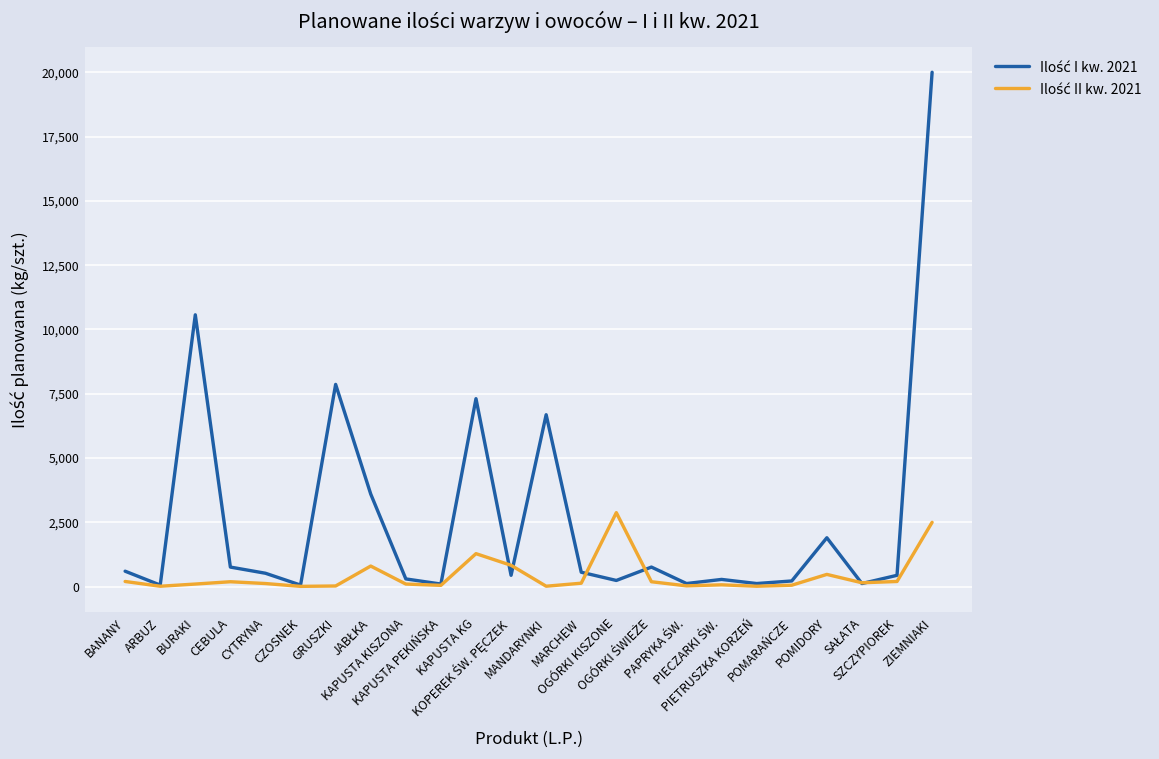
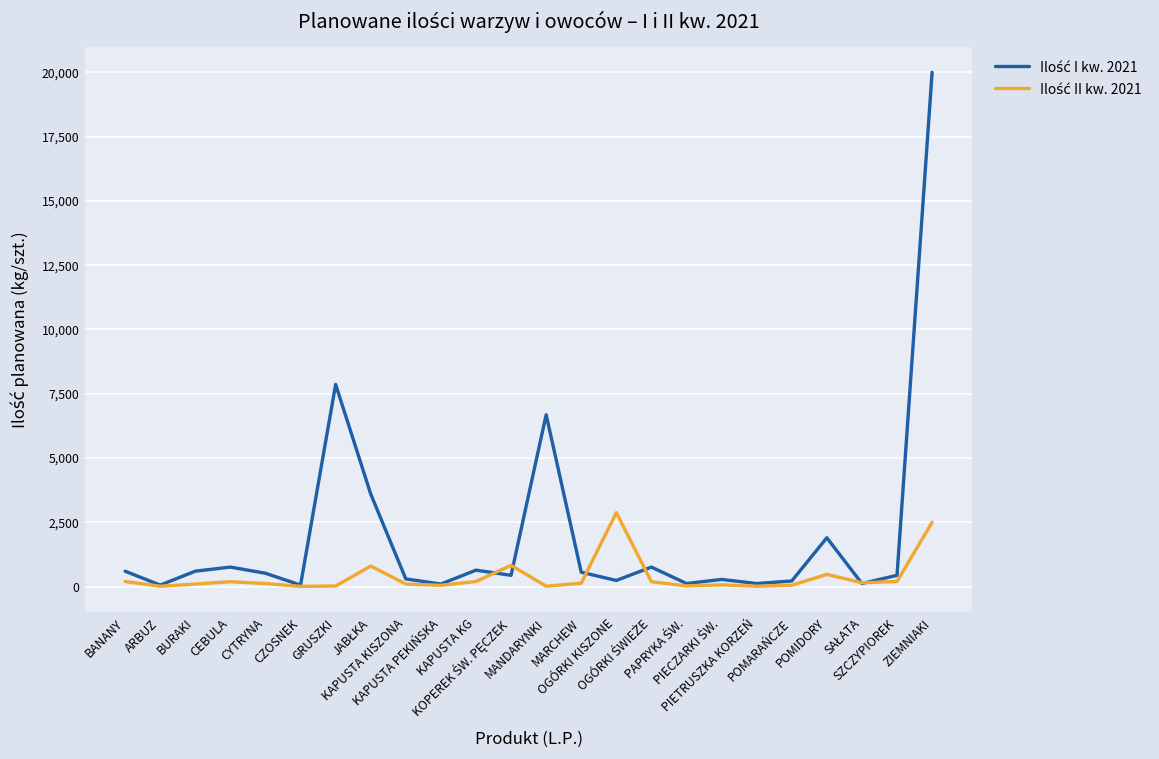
  {
    "Ilość I kw. 2021": {
      "BANANY": "600",
-     "BURAKI": "10,600",
+     "BURAKI": "600",
      "CEBULA": "800",
      "CYTRYNA": "500",
      "GRUSZKI": "7,900",
      "JABŁKA": "3,600",
      "KAPUSTA KISZONA": "300",
-     "KAPUSTA KG": "7,300",
+     "KAPUSTA KG": "600",
      "KOPEREK ŚW. PĘCZEK": "400",
      "MANDARYNKI": "6,700",
      "MARCHEW": "600",
      "OGÓRKI KISZONE": "200",
      "OGÓRKI ŚWIEŻE": "800",
      "PIECZARKI ŚW.": "300",
      "POMARAŃCZE": "200",
      "POMIDORY": "1,900",
      "SZCZYPIOREK": "400",
      "ZIEMNIAKI": "20,000"
    },
    "Ilość II kw. 2021": {
      "BANANY": "200",
      "BURAKI": "100",
      "CEBULA": "200",
      "CYTRYNA": "100",
      "GRUSZKI": "0",
      "JABŁKA": "800",
      "KAPUSTA KISZONA": "100",
-     "KAPUSTA KG": "1,300",
+     "KAPUSTA KG": "200",
      "KOPEREK ŚW. PĘCZEK": "800",
      "MANDARYNKI": "0",
      "MARCHEW": "100",
      "OGÓRKI KISZONE": "2,900",
      "OGÓRKI ŚWIEŻE": "200",
      "PIECZARKI ŚW.": "100",
      "POMARAŃCZE": "100",
      "POMIDORY": "500",
      "SZCZYPIOREK": "200",
      "ZIEMNIAKI": "2,500"
    }
  }
